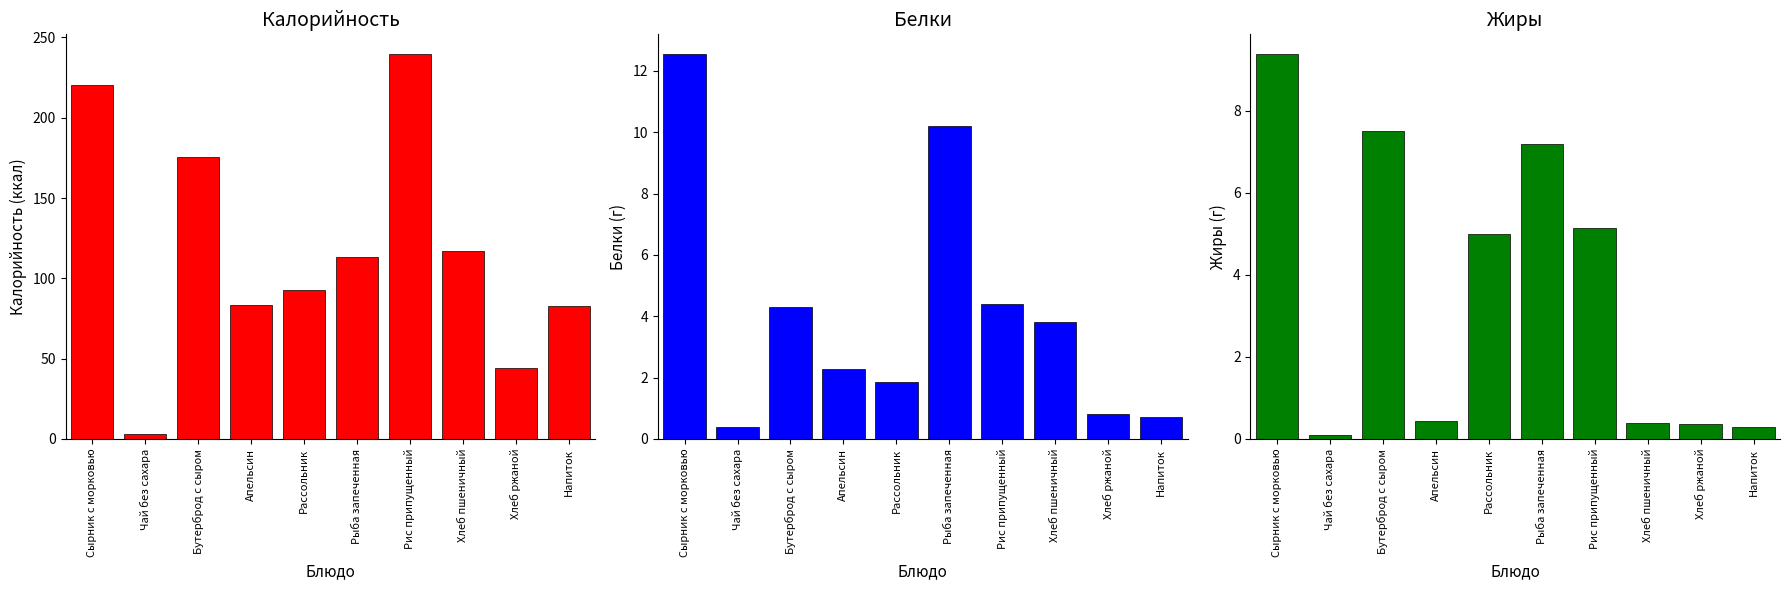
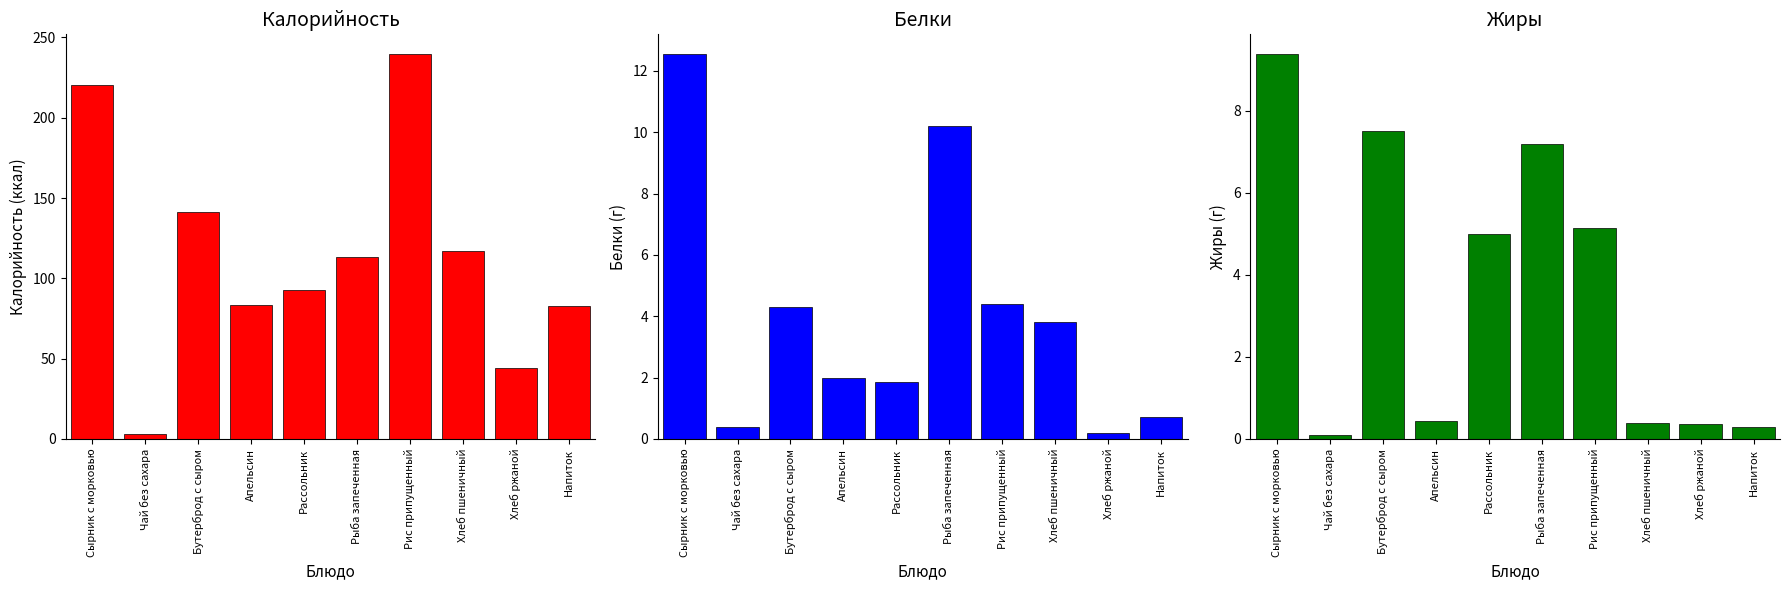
  {
    "Калорийность": {
      "Сырник с морковью": 221,
      "Чай без сахара": 3,
-     "Бутерброд с сыром": 176,
+     "Бутерброд с сыром": 141,
      "Апельсин": 83,
      "Рассольник": 93,
      "Рыба запеченная": 113,
      "Рис припущенный": 240,
      "Хлеб пшеничный": 117,
      "Хлеб ржаной": 44,
      "Напиток": 83
    },
    "Белки": {
      "Сырник с морковью": 12.6,
      "Чай без сахара": 0.4,
      "Бутерброд с сыром": 4.3,
-     "Апельсин": 2.3,
+     "Апельсин": 2.0,
      "Рассольник": 1.9,
      "Рыба запеченная": 10.2,
      "Рис припущенный": 4.4,
      "Хлеб пшеничный": 3.8,
-     "Хлеб ржаной": 0.8,
+     "Хлеб ржаной": 0.2,
      "Напиток": 0.7
    },
    "Жиры": {
      "Сырник с морковью": 9.4,
      "Чай без сахара": 0.1,
      "Бутерброд с сыром": 7.5,
      "Апельсин": 0.4,
      "Рассольник": 5.0,
      "Рыба запеченная": 7.2,
      "Рис припущенный": 5.2,
      "Хлеб пшеничный": 0.4,
      "Хлеб ржаной": 0.4,
      "Напиток": 0.3
    }
  }
